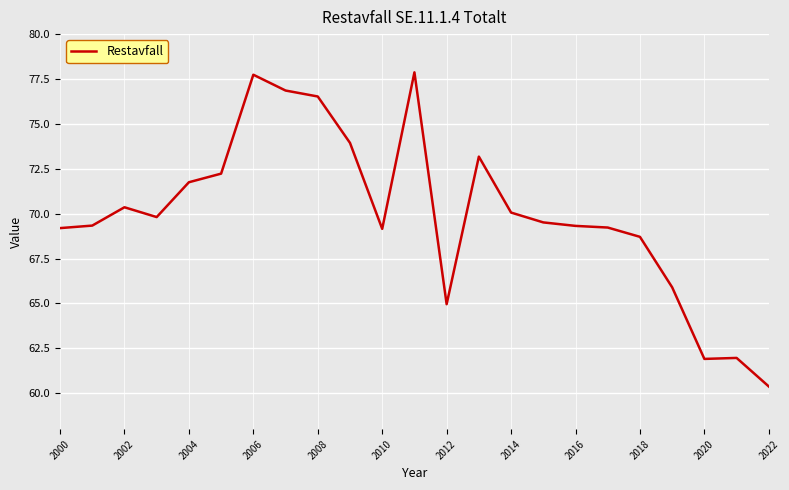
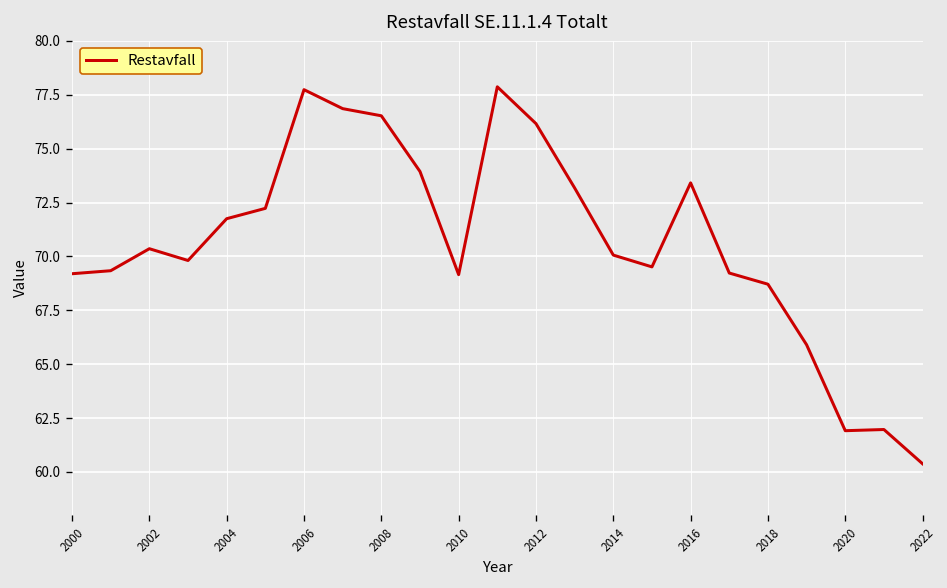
  {
    "2000": 69.2,
    "2002": 70.4,
    "2004": 71.8,
    "2006": 77.7,
    "2008": 76.5,
    "2010": 69.2,
-   "2012": 65.0,
+   "2012": 76.2,
    "2014": 70.1,
-   "2016": 69.3,
+   "2016": 73.4,
    "2018": 68.7,
    "2020": 61.9,
    "2022": 60.4
  }
